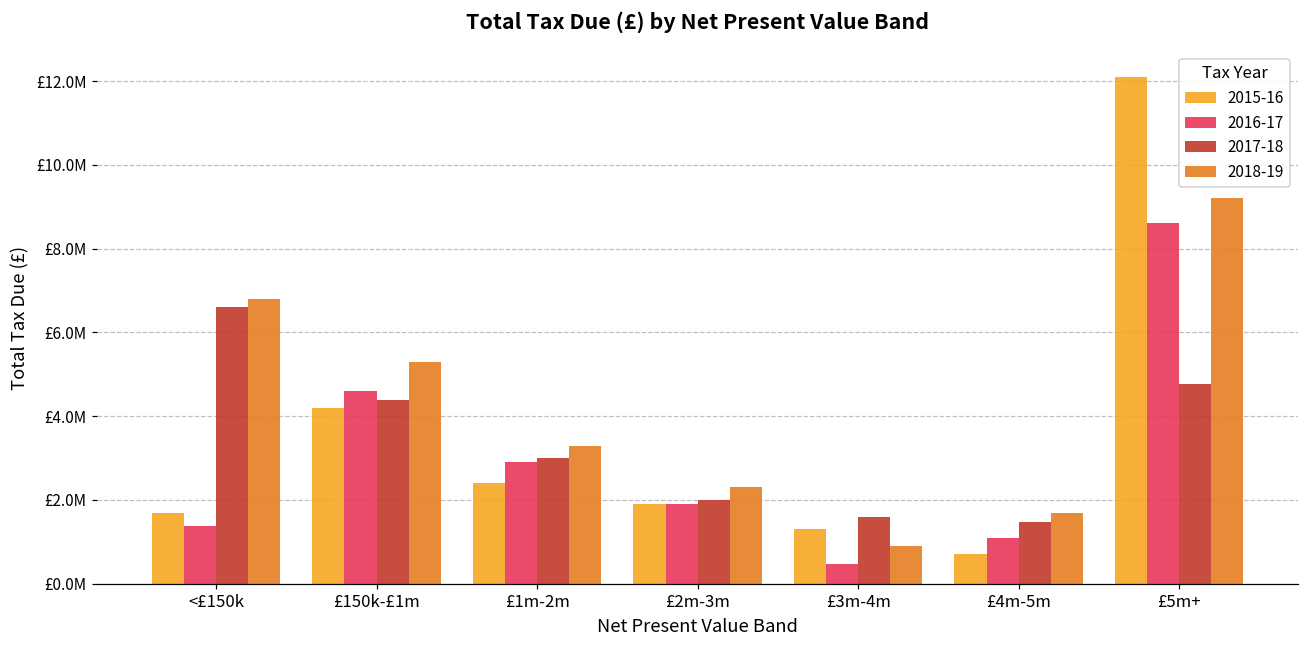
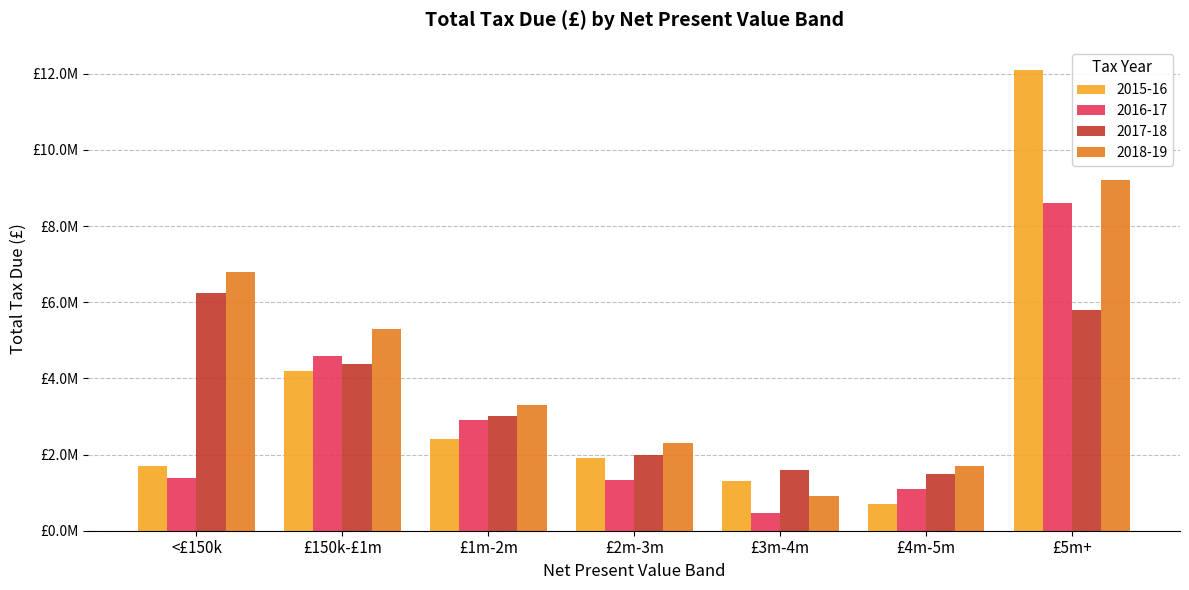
  {
    "2016-17": {
      "<£150k": "£1400000",
      "£150k-£1m": "£4600000",
      "£1m-2m": "£2900000",
-     "£2m-3m": "£1900000",
+     "£2m-3m": "£1300000",
      "£3m-4m": "£500000",
      "£4m-5m": "£1100000",
      "£5m+": "£8600000"
    },
    "2017-18": {
-     "<£150k": "£6600000",
+     "<£150k": "£6200000",
      "£150k-£1m": "£4400000",
      "£1m-2m": "£3000000",
      "£2m-3m": "£2000000",
      "£3m-4m": "£1600000",
      "£4m-5m": "£1500000",
-     "£5m+": "£4800000"
+     "£5m+": "£5800000"
    }
  }
